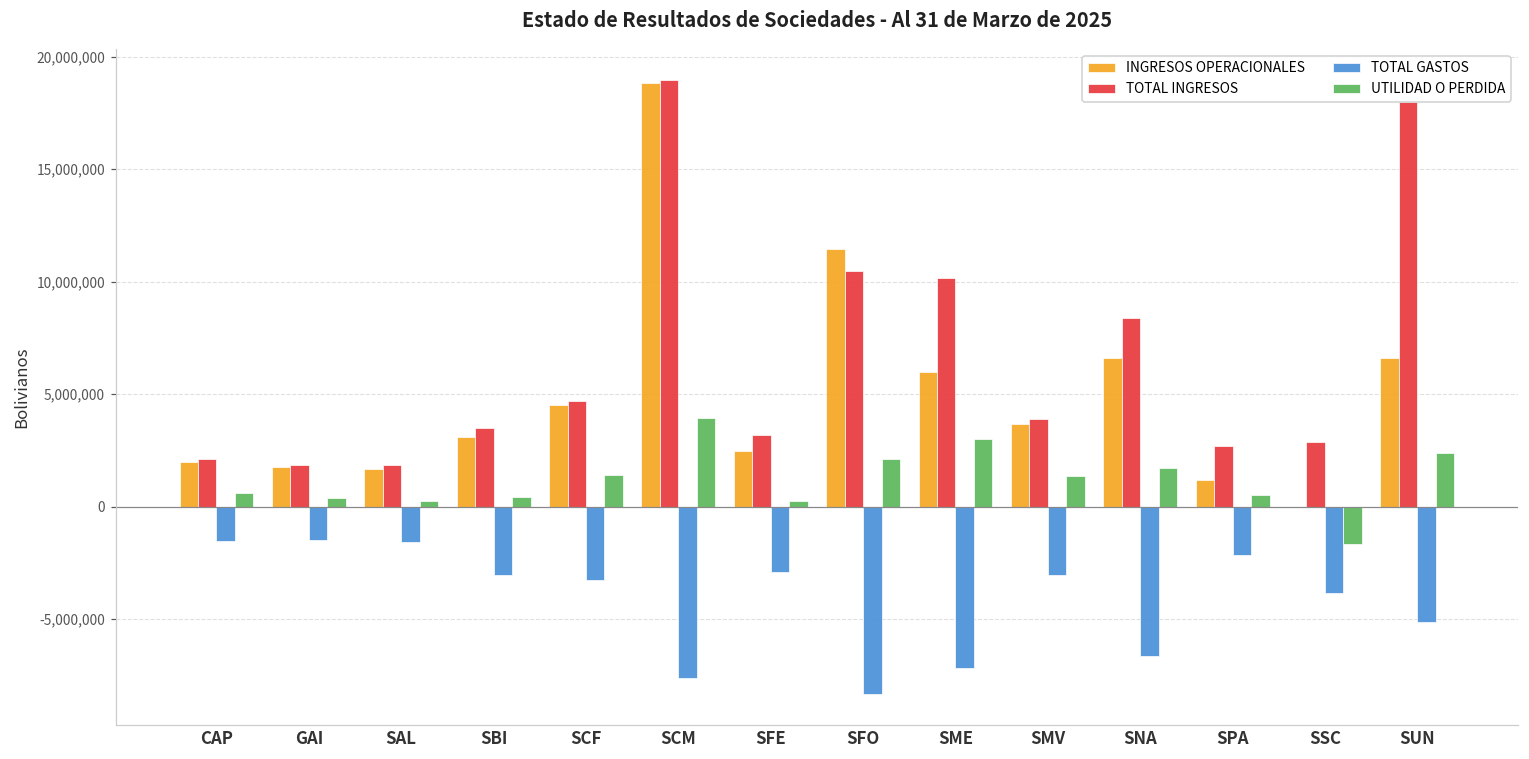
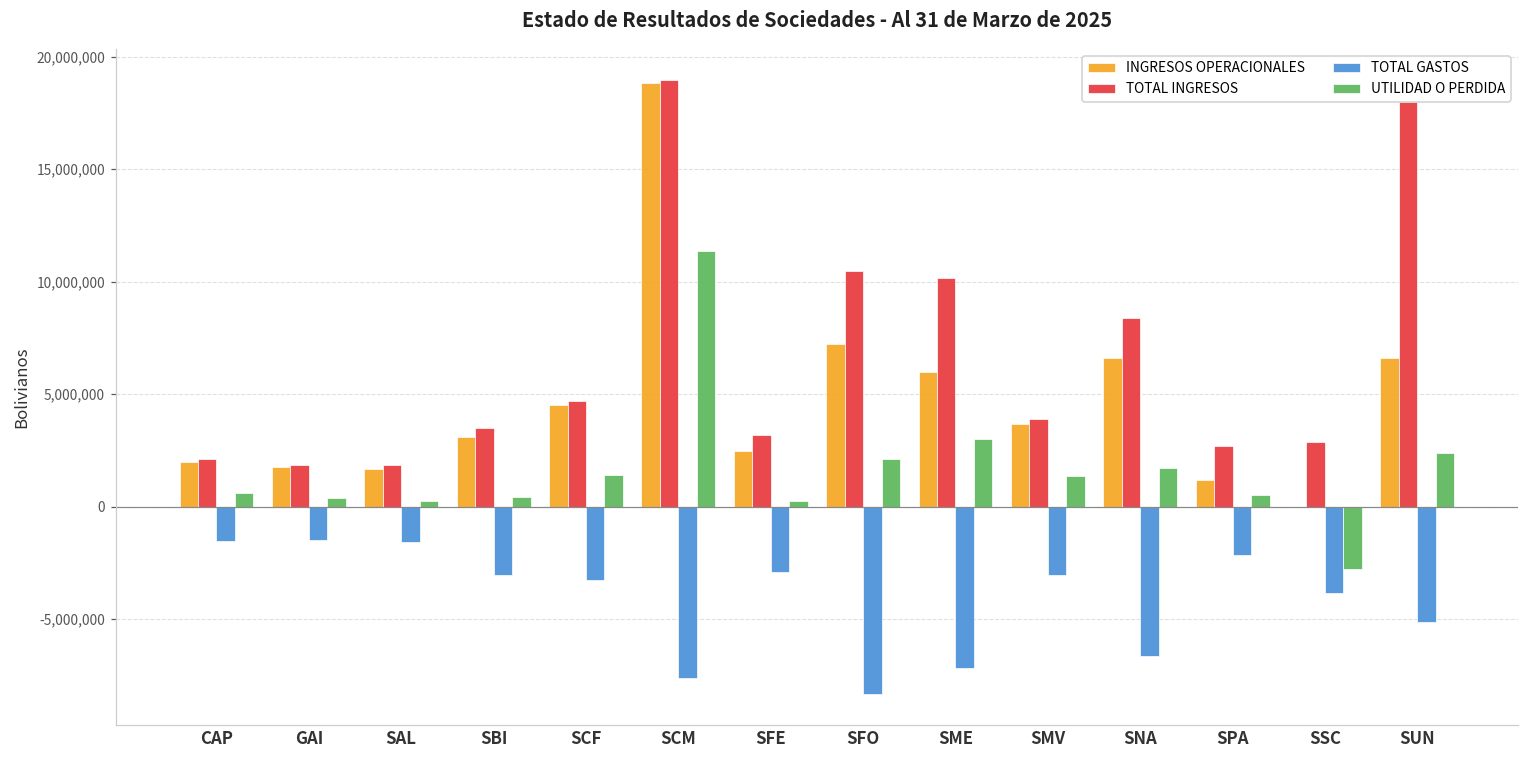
  {
    "INGRESOS OPERACIONALES": {
      "CAP": "2,000,000",
      "GAI": "1,700,000",
      "SAL": "1,700,000",
      "SBI": "3,100,000",
      "SCF": "4,500,000",
      "SCM": "18,800,000",
      "SFE": "2,500,000",
-     "SFO": "11,500,000",
+     "SFO": "7,200,000",
      "SME": "6,000,000",
      "SMV": "3,700,000",
      "SNA": "6,600,000",
      "SPA": "1,200,000",
      "SUN": "6,600,000"
    },
    "TOTAL INGRESOS": {
      "CAP": "2,100,000",
      "GAI": "1,800,000",
      "SAL": "1,800,000",
      "SBI": "3,500,000",
      "SCF": "4,700,000",
      "SCM": "19,000,000",
      "SFE": "3,200,000",
      "SFO": "10,500,000",
      "SME": "10,200,000",
      "SMV": "3,900,000",
      "SNA": "8,400,000",
      "SPA": "2,700,000",
      "SSC": "2,900,000"
    },
    "TOTAL GASTOS": {
      "CAP": "-1,500,000",
      "GAI": "-1,500,000",
      "SAL": "-1,600,000",
      "SBI": "-3,000,000",
      "SCF": "-3,300,000",
      "SCM": "-7,600,000",
      "SFE": "-2,900,000",
      "SFO": "-8,300,000",
      "SME": "-7,200,000",
      "SMV": "-3,100,000",
      "SNA": "-6,600,000",
      "SPA": "-2,200,000",
      "SSC": "-3,800,000",
      "SUN": "-5,100,000"
    },
    "UTILIDAD O PERDIDA": {
      "CAP": "600,000",
      "GAI": "400,000",
      "SAL": "300,000",
      "SBI": "400,000",
      "SCF": "1,400,000",
-     "SCM": "3,900,000",
+     "SCM": "11,300,000",
      "SFE": "200,000",
      "SFO": "2,100,000",
      "SME": "3,000,000",
      "SMV": "1,300,000",
      "SNA": "1,700,000",
      "SPA": "500,000",
-     "SSC": "-1,600,000",
+     "SSC": "-2,800,000",
      "SUN": "2,400,000"
    }
  }
